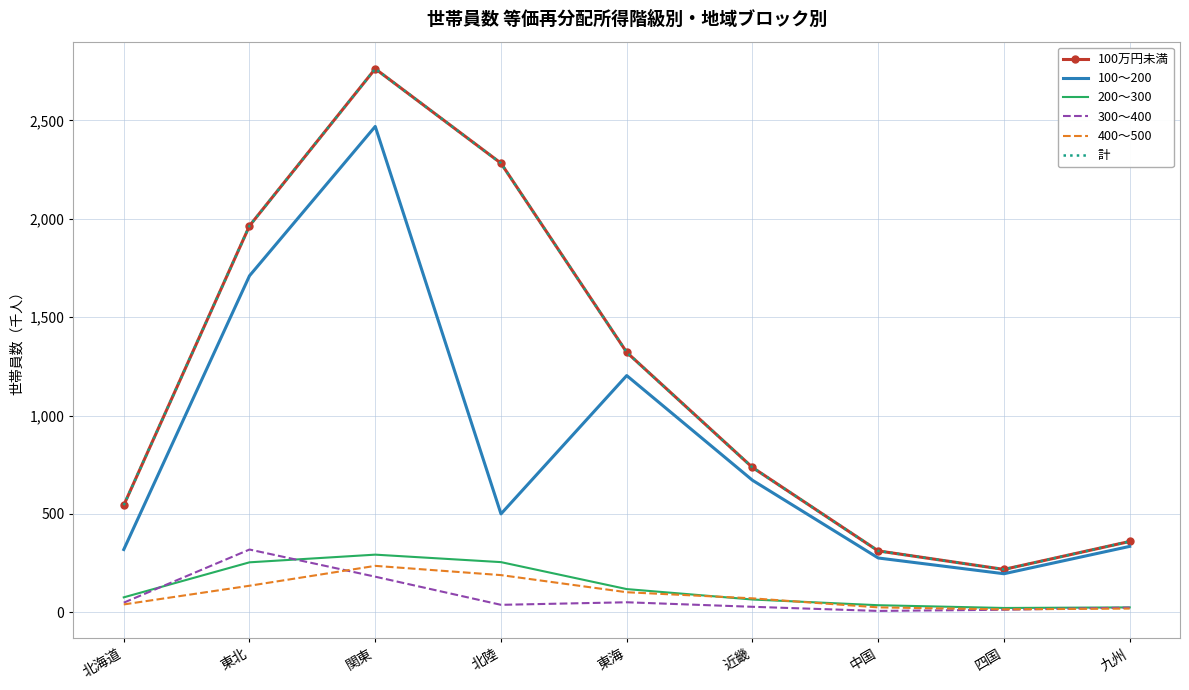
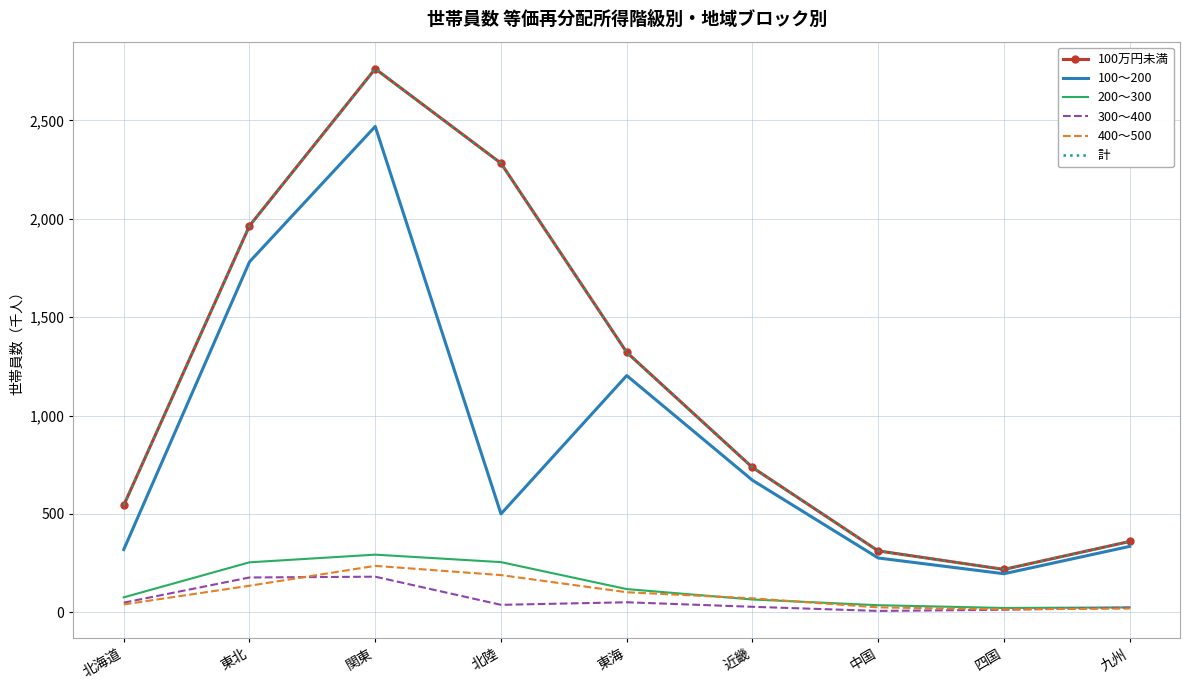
  {
    "100～200": {
      "北海道": "320",
-     "東北": "1,710",
+     "東北": "1,780",
      "関東": "2,470",
      "北陸": "500",
      "東海": "1,200",
      "近畿": "670",
      "中国": "280",
      "四国": "200",
      "九州": "340"
    },
    "300～400": {
-     "東北": "320",
+     "東北": "180",
      "関東": "180",
      "北陸": "40",
      "東海": "50",
      "近畿": "30",
      "中国": "10"
    },
    "400～500": {
      "東北": "140",
      "関東": "240",
      "北陸": "190",
      "東海": "100"
    }
  }
